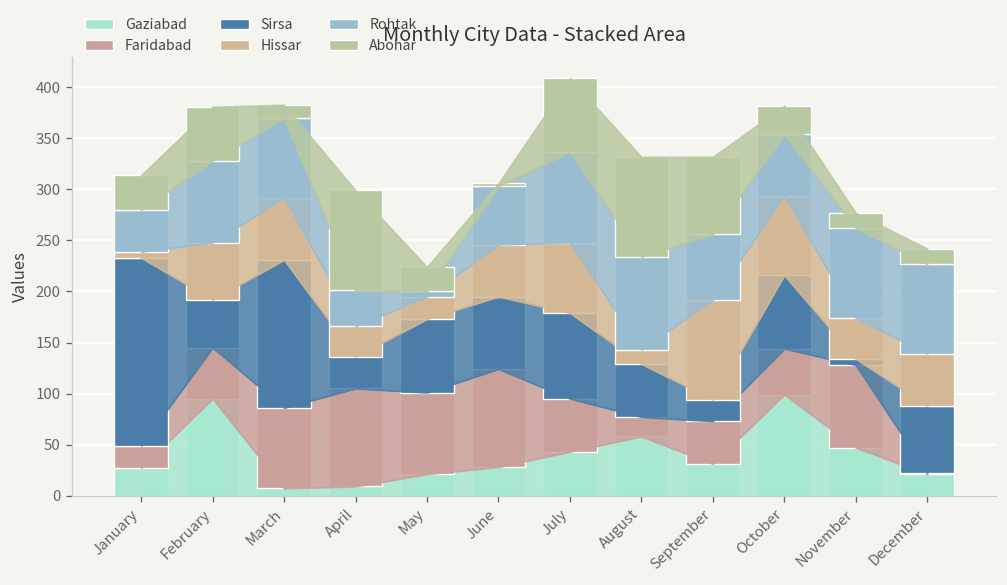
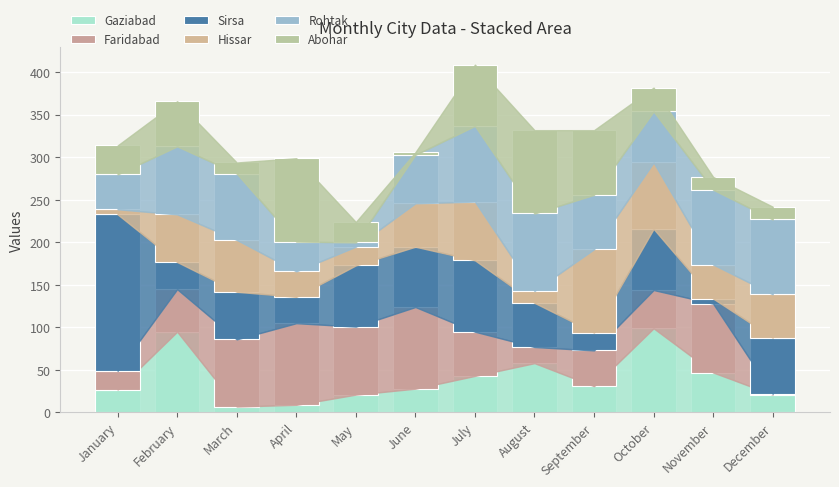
  {
    "Sirsa": {
      "January": 180,
-     "February": 50,
-     "March": 150,
+     "February": 30,
+     "March": 60,
      "April": 30,
      "May": 70,
      "June": 70,
      "July": 80,
      "August": 50,
      "September": 20,
      "October": 70,
      "November": 10,
      "December": 70
    }
  }
